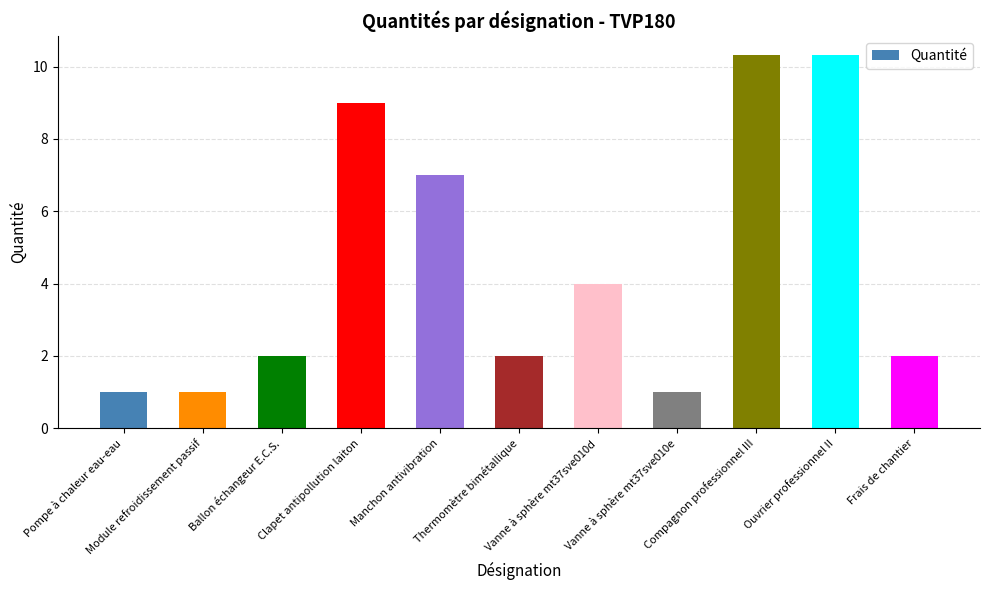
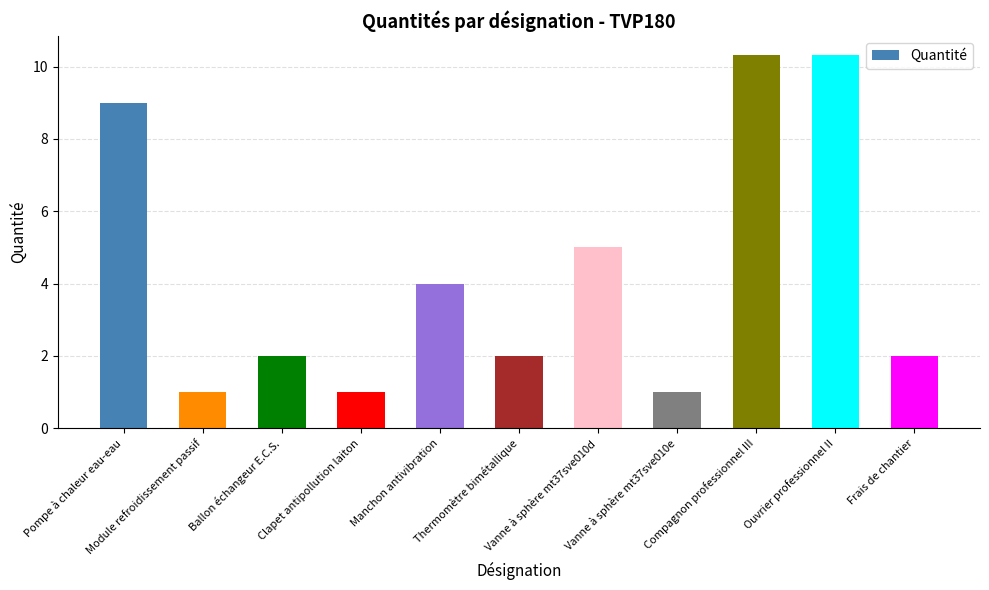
  {
-   "Pompe à chaleur eau-eau": 1,
+   "Pompe à chaleur eau-eau": 9,
    "Module refroidissement passif": 1,
    "Ballon échangeur E.C.S.": 2,
-   "Clapet antipollution laiton": 9,
-   "Manchon antivibration": 7,
+   "Clapet antipollution laiton": 1,
+   "Manchon antivibration": 4,
    "Thermomètre bimétallique": 2,
-   "Vanne à sphère mt37sve010d": 4,
+   "Vanne à sphère mt37sve010d": 5,
    "Vanne à sphère mt37sve010e": 1,
    "Compagnon professionnel III": 10.3,
    "Ouvrier professionnel II": 10.3,
    "Frais de chantier": 2
  }
